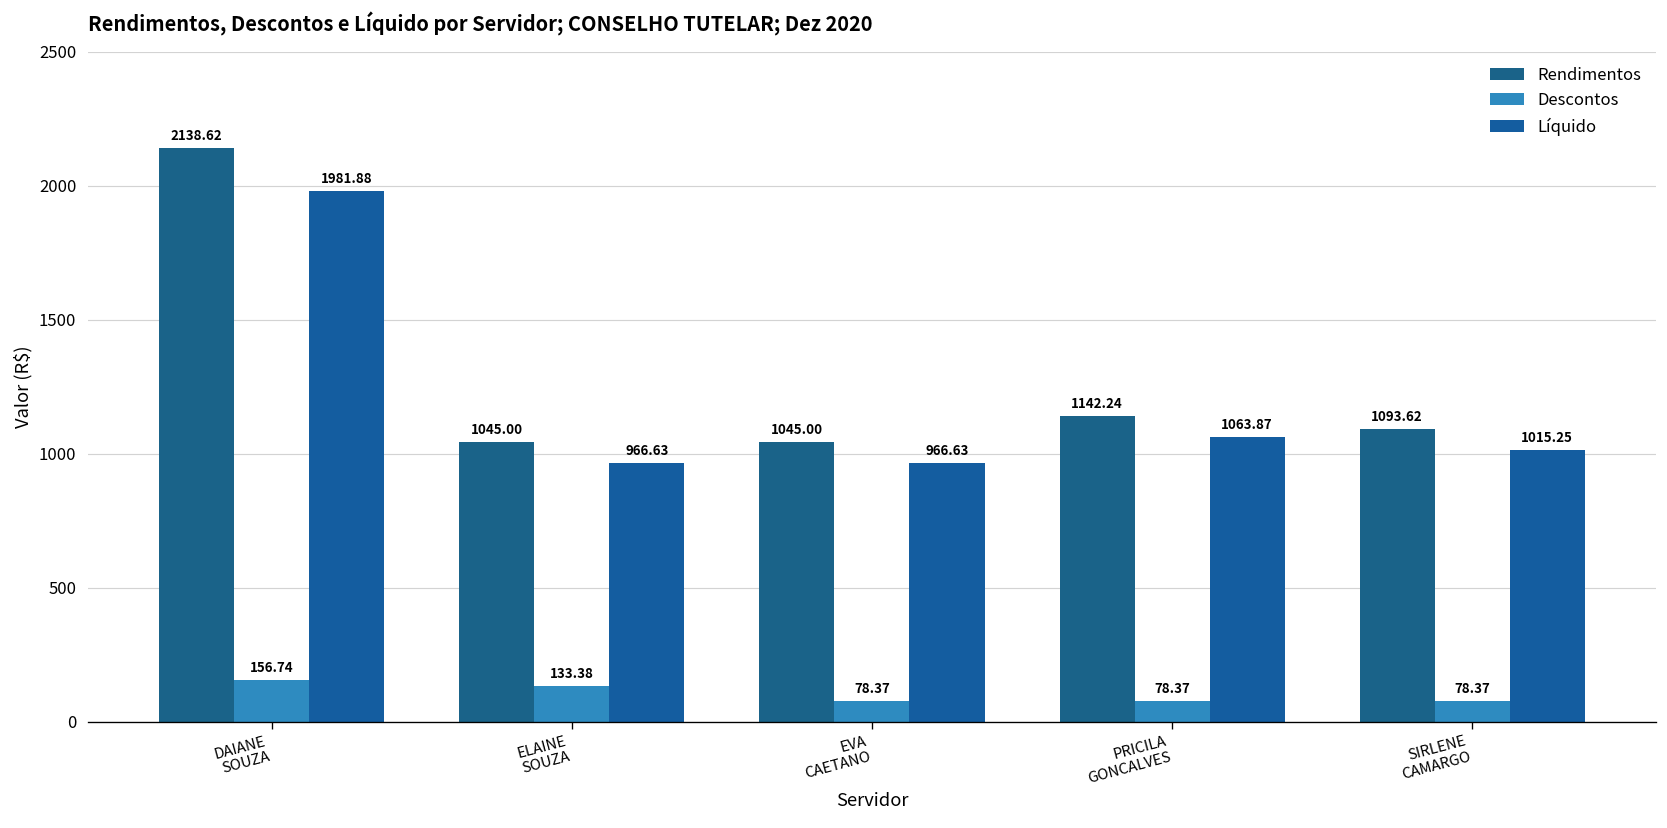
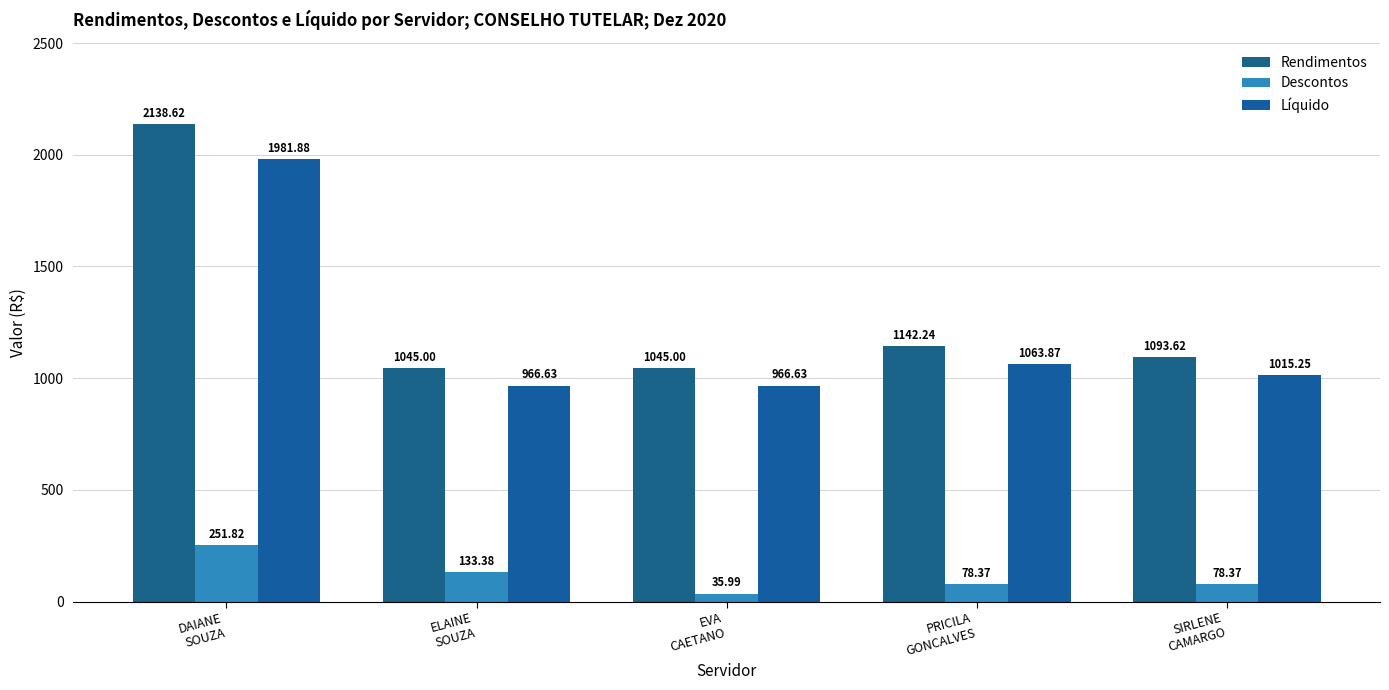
  {
    "Descontos": {
-     "DAIANE SOUZA": 156.74,
+     "DAIANE SOUZA": 251.82,
      "ELAINE SOUZA": 133.38,
-     "EVA CAETANO": 78.37,
+     "EVA CAETANO": 35.99,
      "PRICILA GONCALVES": 78.37,
      "SIRLENE CAMARGO": 78.37
    }
  }
